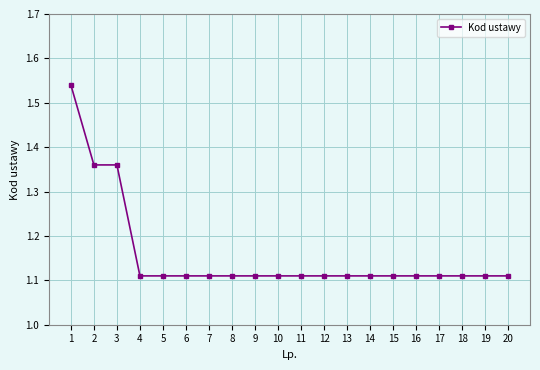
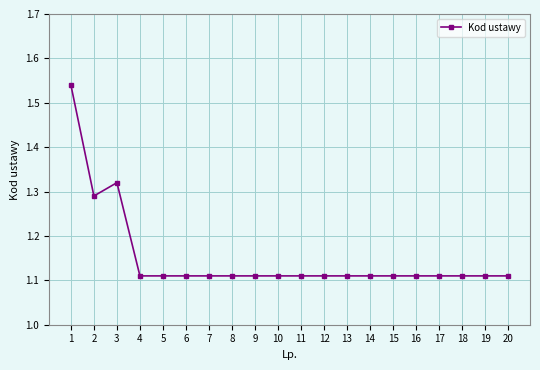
  {
    "1": 1.54,
-   "2": 1.36,
-   "3": 1.36,
+   "2": 1.29,
+   "3": 1.32,
    "4": 1.11,
    "5": 1.11,
    "6": 1.11,
    "7": 1.11,
    "8": 1.11,
    "9": 1.11,
    "10": 1.11,
    "11": 1.11,
    "12": 1.11,
    "13": 1.11,
    "14": 1.11,
    "15": 1.11,
    "16": 1.11,
    "17": 1.11,
    "18": 1.11,
    "19": 1.11,
    "20": 1.11
  }
